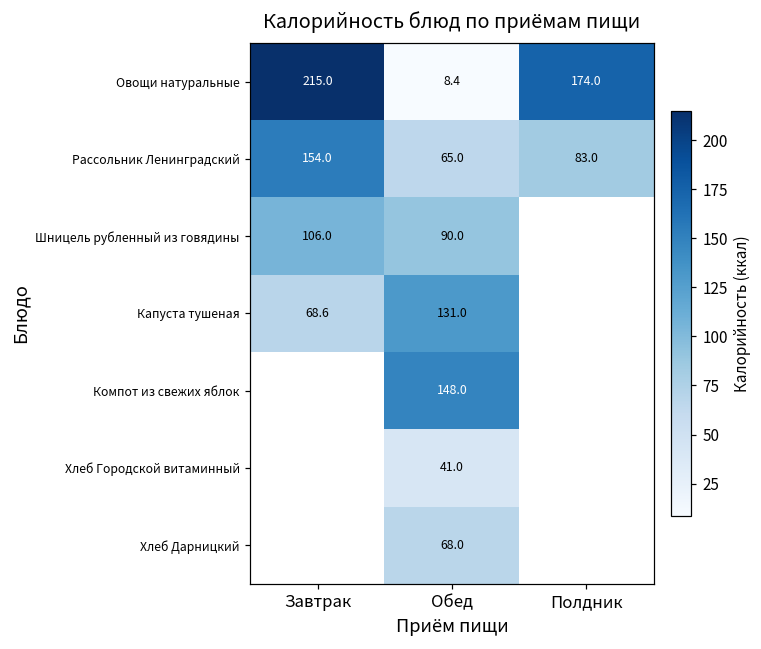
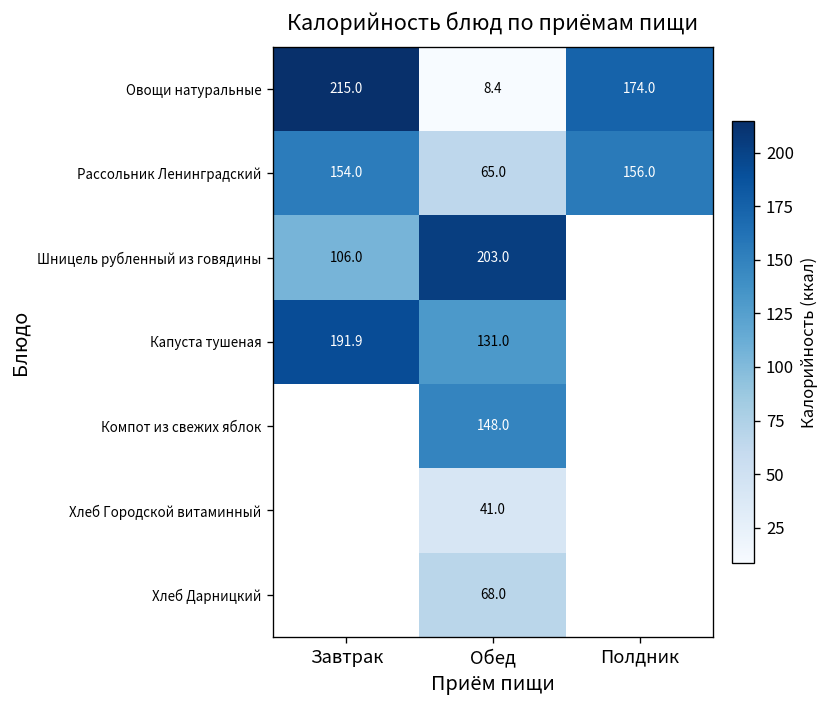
  {
    "Овощи натуральные": {
      "Завтрак": 215.0,
      "Обед": 8.4,
      "Полдник": 174.0
    },
    "Рассольник Ленинградский": {
      "Завтрак": 154.0,
      "Обед": 65.0,
-     "Полдник": 83.0
+     "Полдник": 156.0
    },
    "Шницель рубленный из говядины": {
      "Завтрак": 106.0,
-     "Обед": 90.0
+     "Обед": 203.0
    },
    "Капуста тушеная": {
-     "Завтрак": 68.6,
+     "Завтрак": 191.9,
      "Обед": 131.0
    },
    "Компот из свежих яблок": {
      "Обед": 148.0
    },
    "Хлеб Городской витаминный": {
      "Обед": 41.0
    },
    "Хлеб Дарницкий": {
      "Обед": 68.0
    }
  }
